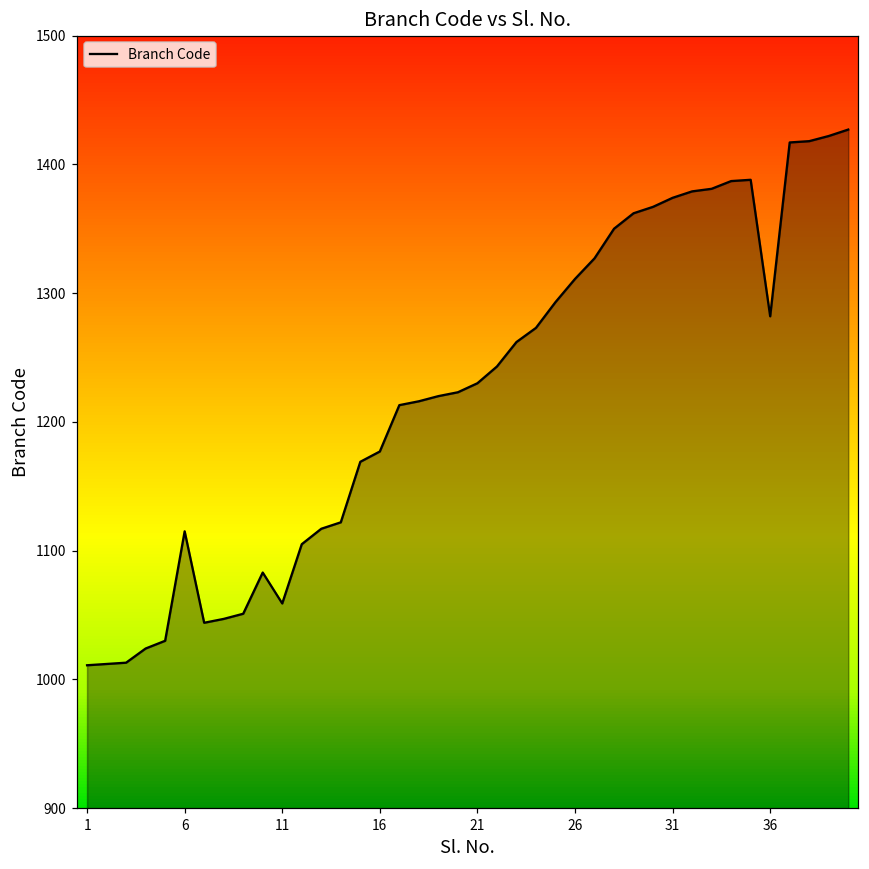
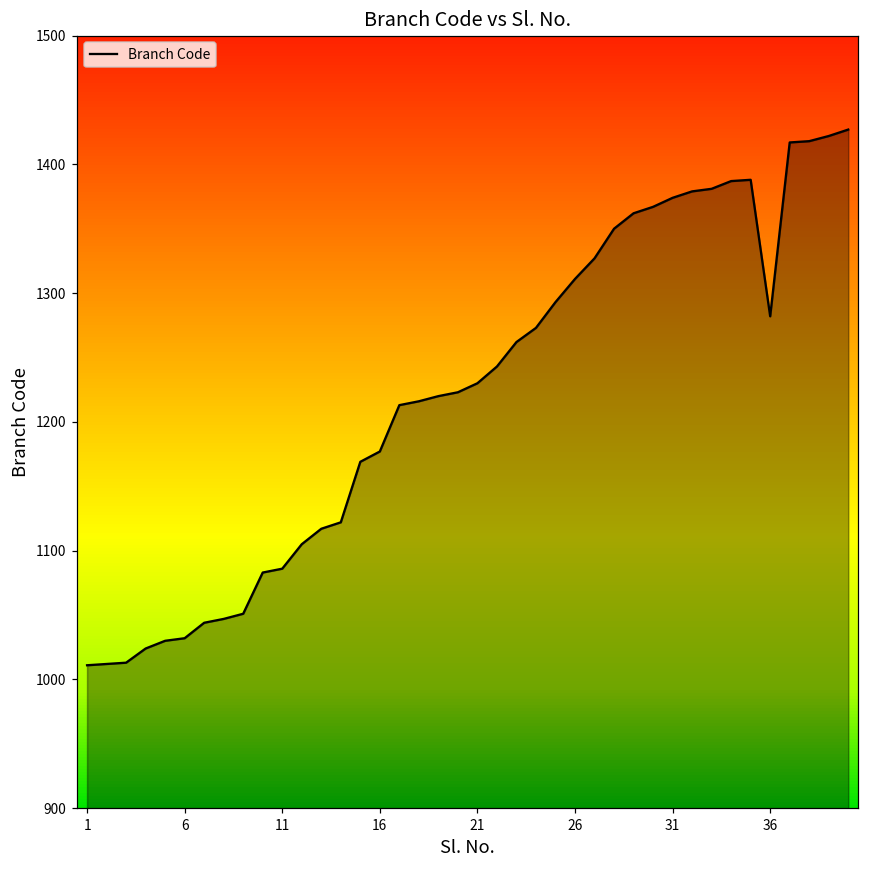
  {
    "1": 1011,
-   "6": 1115,
-   "11": 1059,
+   "6": 1032,
+   "11": 1086,
    "16": 1177,
    "21": 1230,
    "26": 1311,
    "31": 1374,
    "36": 1282
  }
